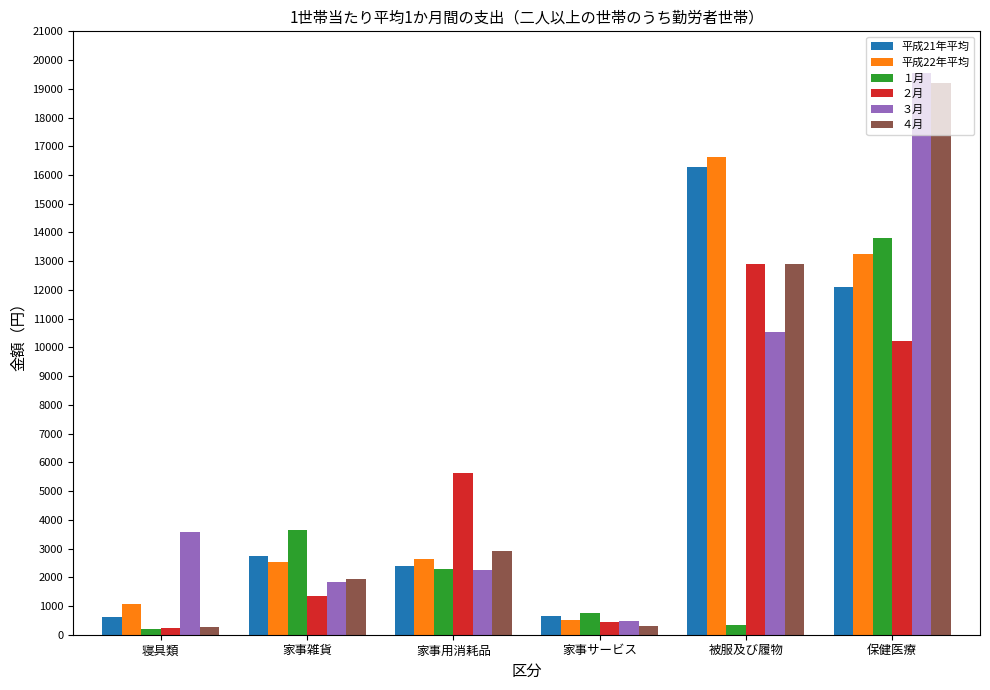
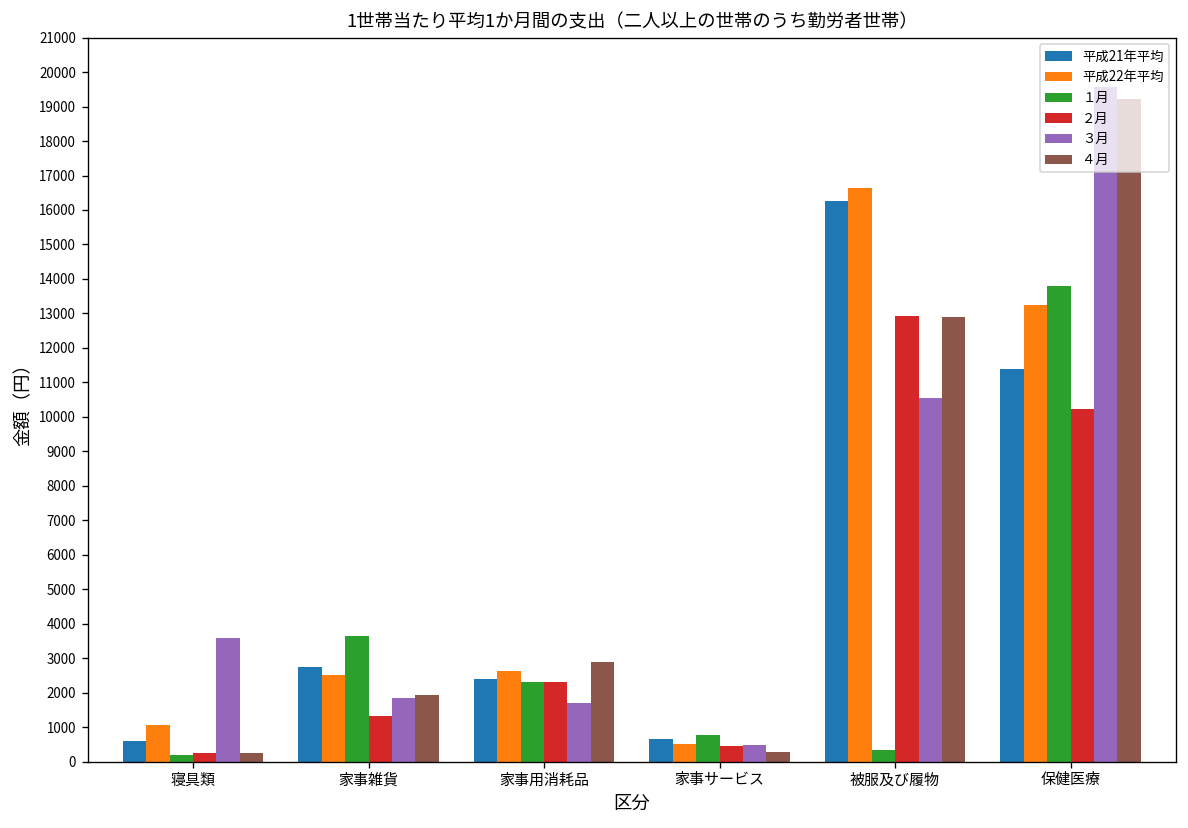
  {
    "平成21年平均": {
      "寝具類": 600,
      "家事雑貨": 2800,
      "家事用消耗品": 2400,
      "家事サービス": 700,
      "被服及び履物": 16300,
-     "保健医療": 12100
+     "保健医療": 11400
    },
    "平成22年平均": {
      "寝具類": 1100,
      "家事雑貨": 2500,
      "家事用消耗品": 2600,
      "家事サービス": 500,
      "被服及び履物": 16600,
      "保健医療": 13200
    },
    "１月": {
      "寝具類": 200,
      "家事雑貨": 3600,
      "家事用消耗品": 2300,
      "家事サービス": 800,
      "被服及び履物": 300,
      "保健医療": 13800
    },
    "２月": {
      "寝具類": 200,
      "家事雑貨": 1300,
-     "家事用消耗品": 5600,
+     "家事用消耗品": 2300,
      "家事サービス": 500,
      "被服及び履物": 12900,
      "保健医療": 10200
    },
    "３月": {
      "寝具類": 3600,
      "家事雑貨": 1800,
-     "家事用消耗品": 2300,
+     "家事用消耗品": 1700,
      "家事サービス": 500,
      "被服及び履物": 10500
    },
    "４月": {
      "寝具類": 300,
      "家事雑貨": 1900,
      "家事用消耗品": 2900,
      "家事サービス": 300,
      "被服及び履物": 12900
    }
  }
